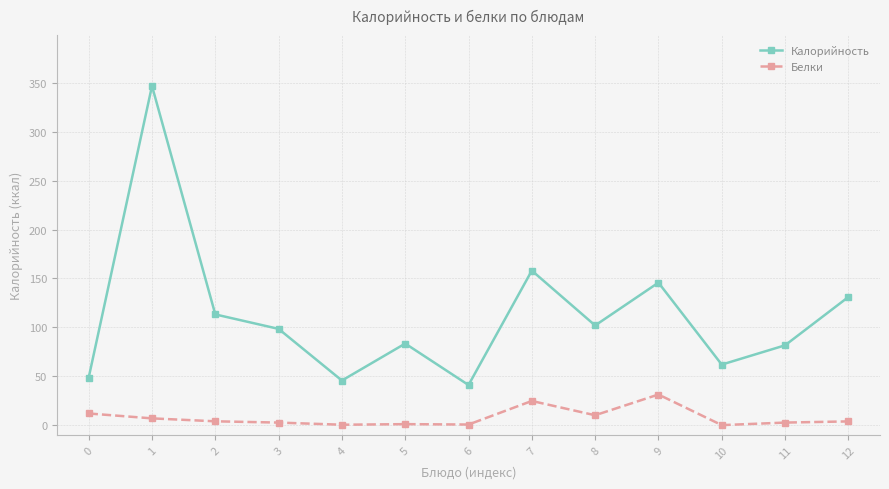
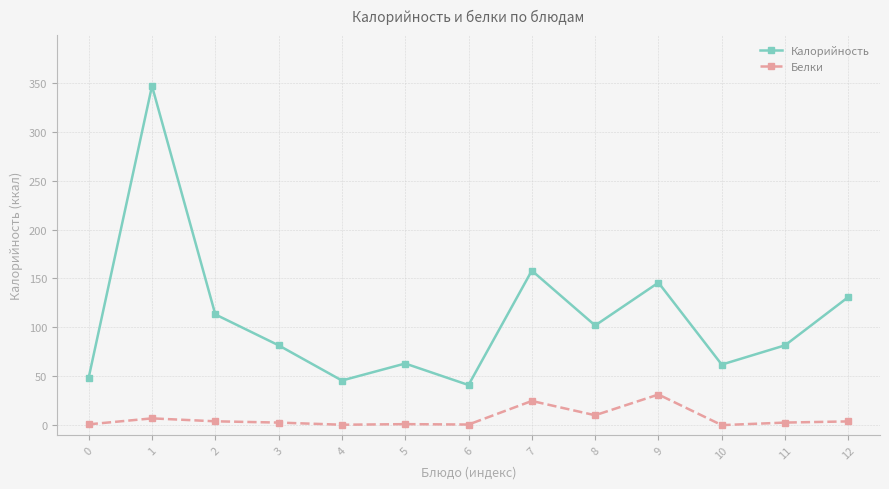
  {
    "Калорийность": {
      "0": 50,
      "1": 350,
      "2": 110,
-     "3": 100,
+     "3": 80,
      "4": 50,
-     "5": 80,
+     "5": 60,
      "6": 40,
      "7": 160,
      "8": 100,
      "9": 150,
      "10": 60,
      "11": 80,
      "12": 130
    },
    "Белки": {
-     "0": 10,
+     "0": 0,
      "1": 10,
      "2": 0,
      "3": 0,
      "4": 0,
      "5": 0,
      "6": 0,
      "7": 20,
      "8": 10,
      "9": 30,
      "10": 0,
      "11": 0,
      "12": 0
    }
  }
